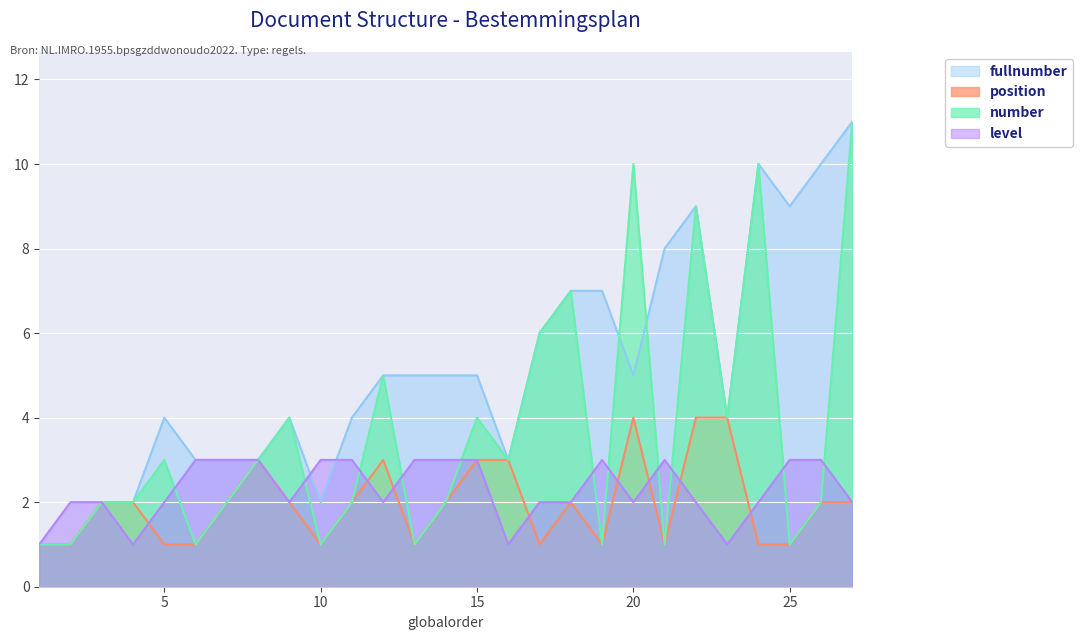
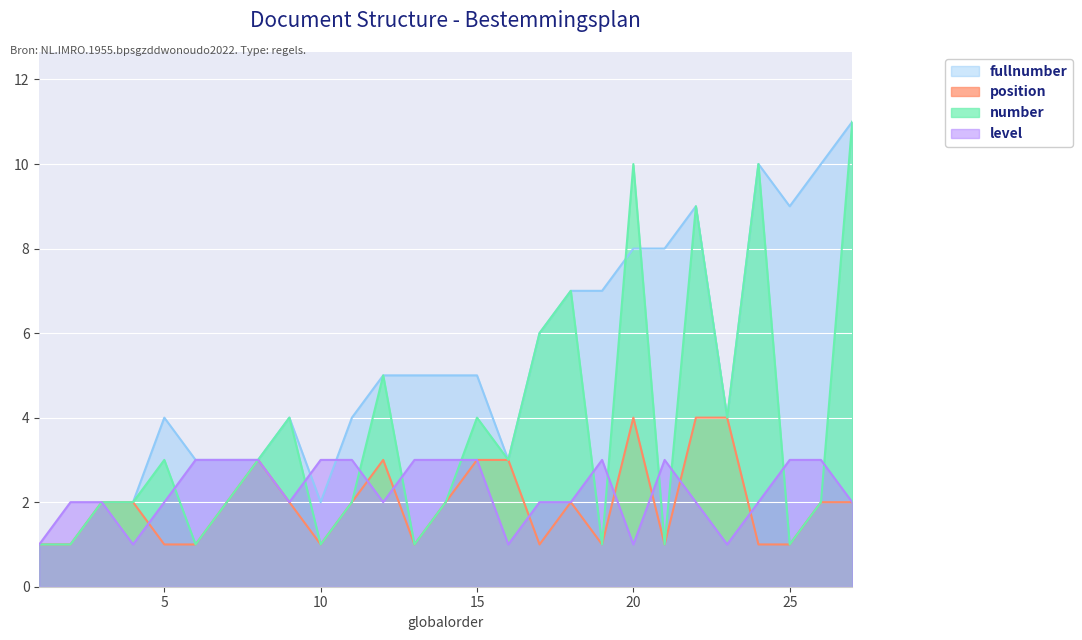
  {
    "fullnumber": {
      "5": 4,
      "10": 2,
      "15": 5,
-     "20": 5,
+     "20": 8,
      "25": 9
    },
    "position": {
      "5": 1,
      "20": 4
    },
    "number": {
      "5": 3,
      "15": 4,
      "20": 10
    },
    "level": {
      "5": 2,
      "10": 3,
-     "20": 2,
+     "20": 1,
      "25": 3
    }
  }
